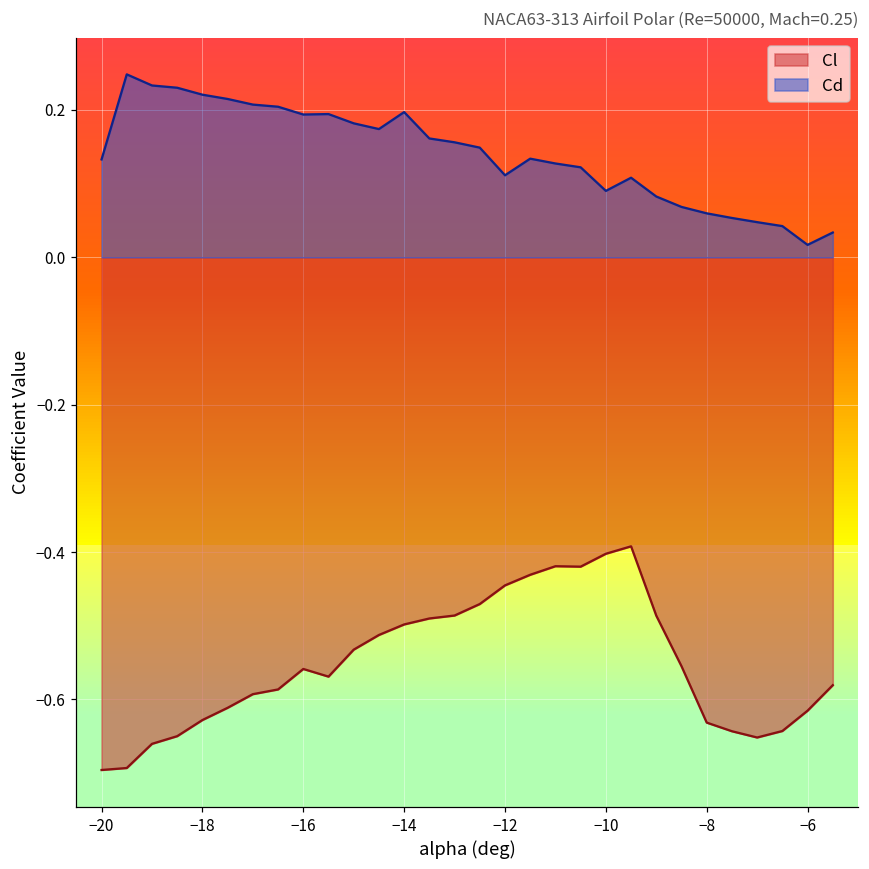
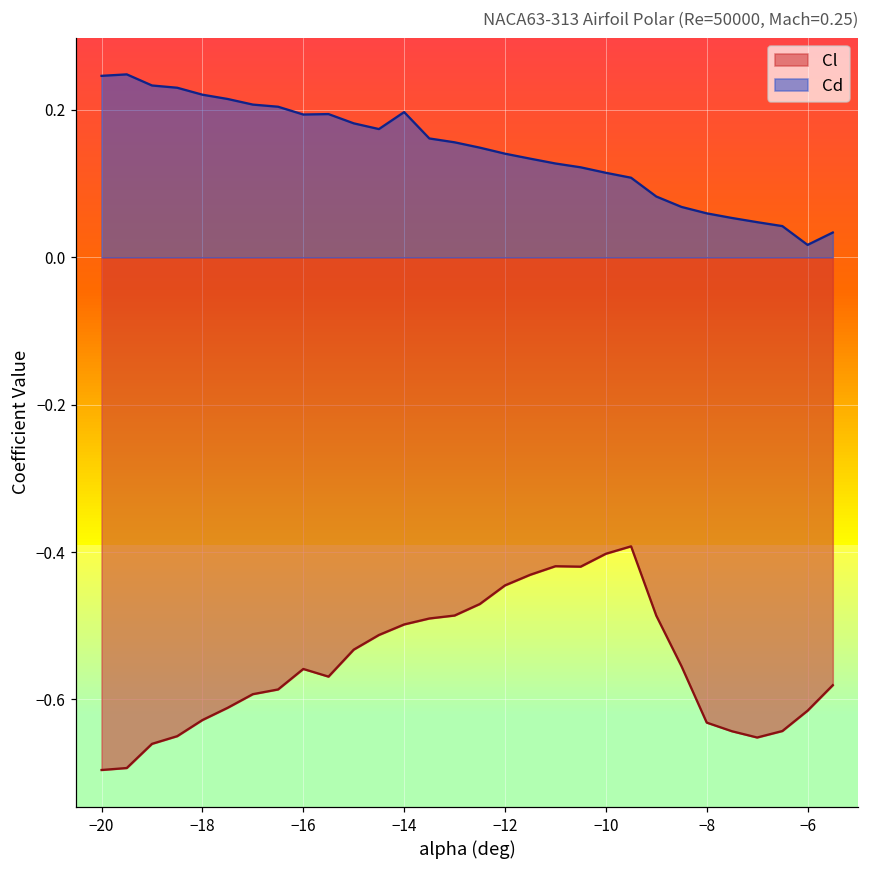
  {
    "Cd": {
-     "−20": 0.13,
+     "−20": 0.25,
      "−18": 0.22,
      "−16": 0.19,
      "−14": 0.20,
-     "−12": 0.11,
-     "−10": 0.09,
+     "−12": 0.14,
+     "−10": 0.11,
      "−8": 0.06,
      "−6": 0.02
    }
  }
